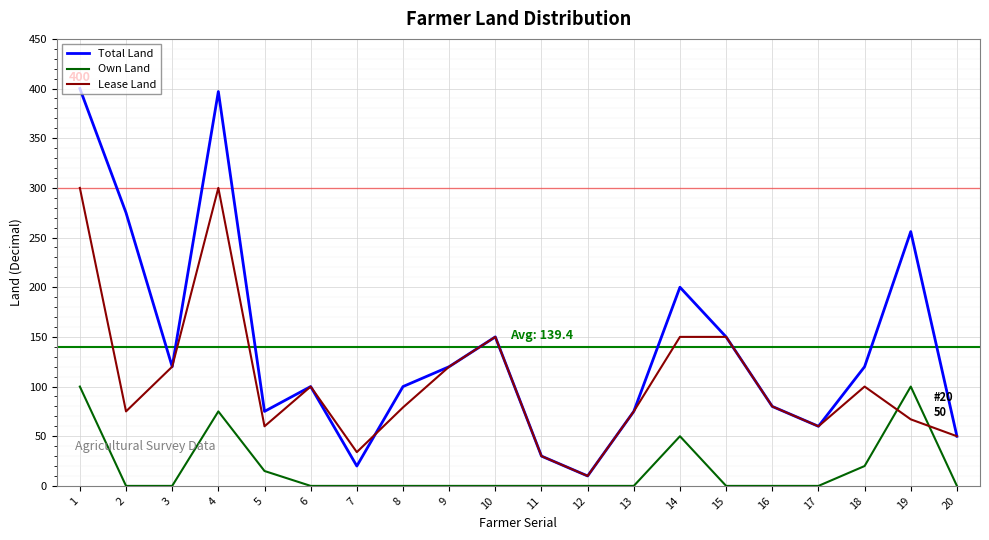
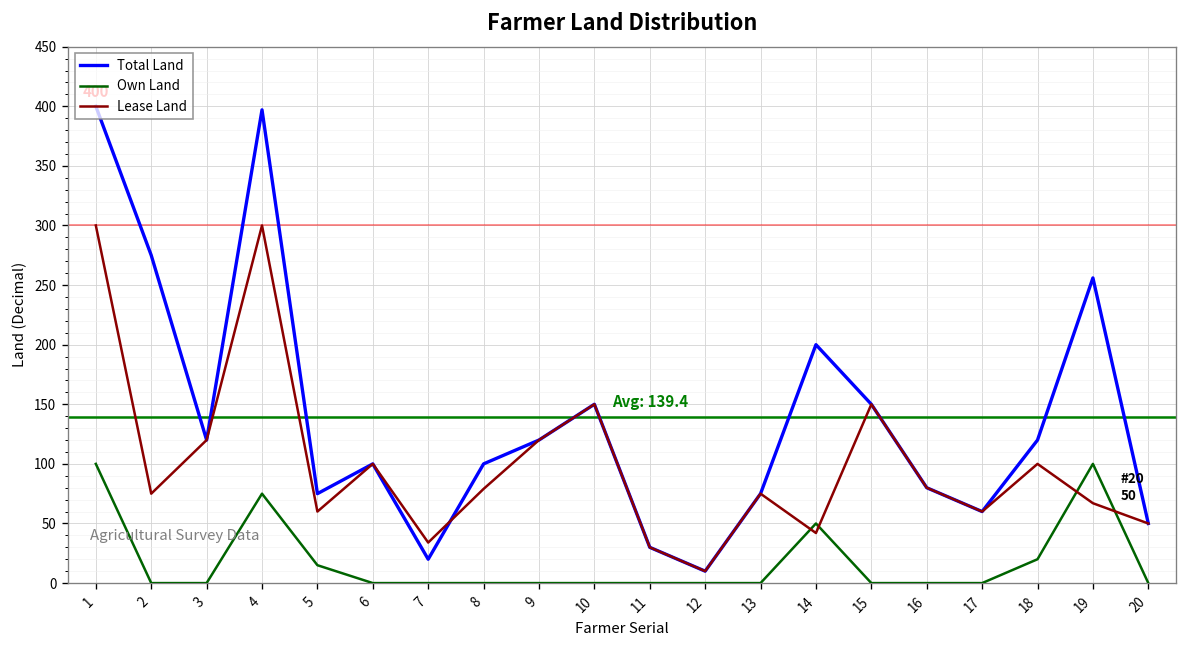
  {
    "Total Land": {
      "2": 280,
      "4": 400,
      "5": 80,
      "7": 20,
      "8": 100,
      "14": 200,
      "18": 120,
      "19": 260
    },
    "Own Land": {
      "1": 100,
      "2": 0,
      "3": 0,
      "4": 80,
      "5": 20,
      "6": 0,
      "7": 0,
      "8": 0,
      "9": 0,
      "10": 0,
      "11": 0,
      "12": 0,
      "13": 0,
      "14": 50,
      "15": 0,
      "16": 0,
      "17": 0,
      "18": 20,
      "19": 100,
      "20": 0
    },
    "Lease Land": {
      "1": 300,
      "2": 80,
      "4": 300,
      "5": 60,
      "7": 30,
      "8": 80,
-     "14": 150,
+     "14": 40,
      "18": 100,
      "19": 70
    }
  }
